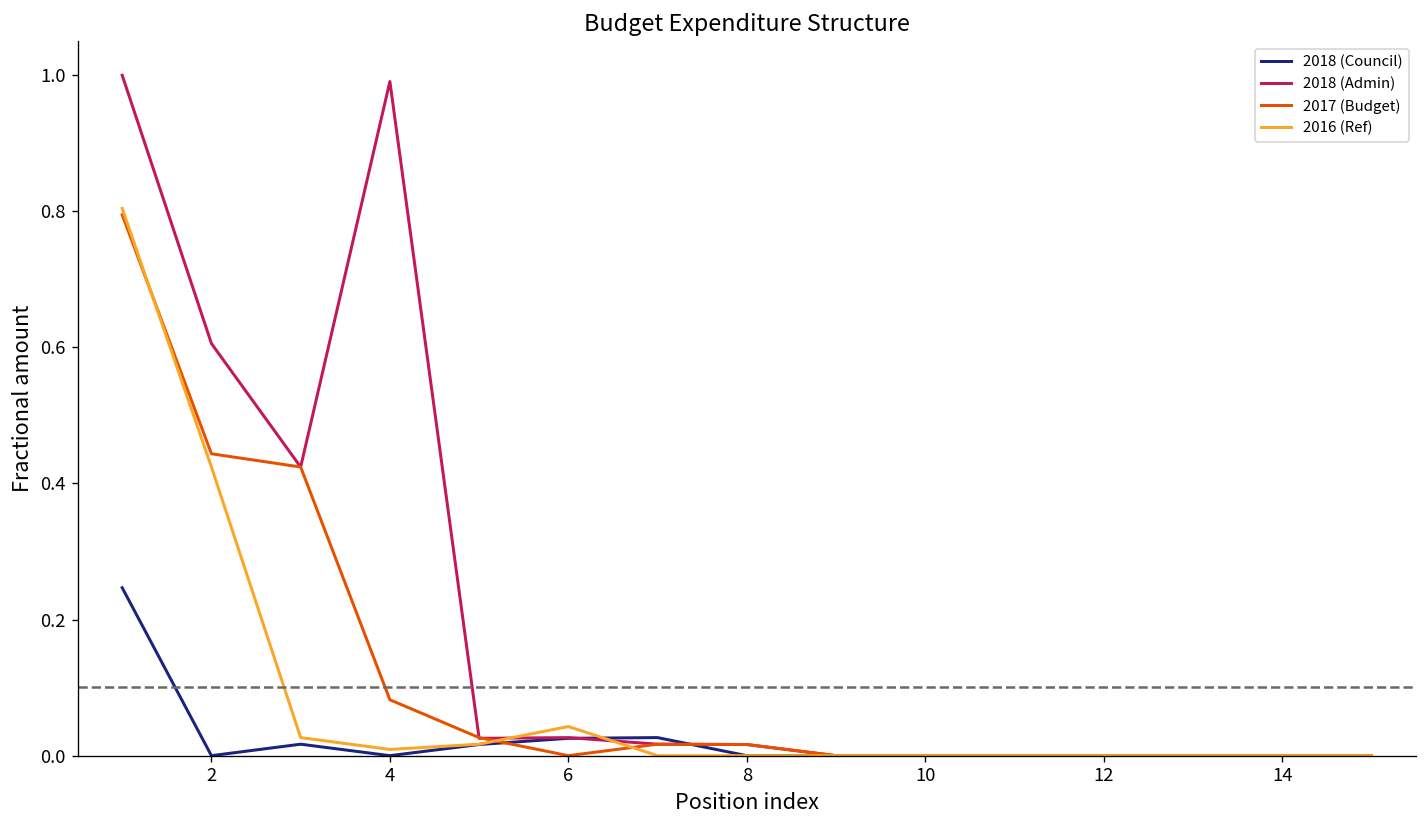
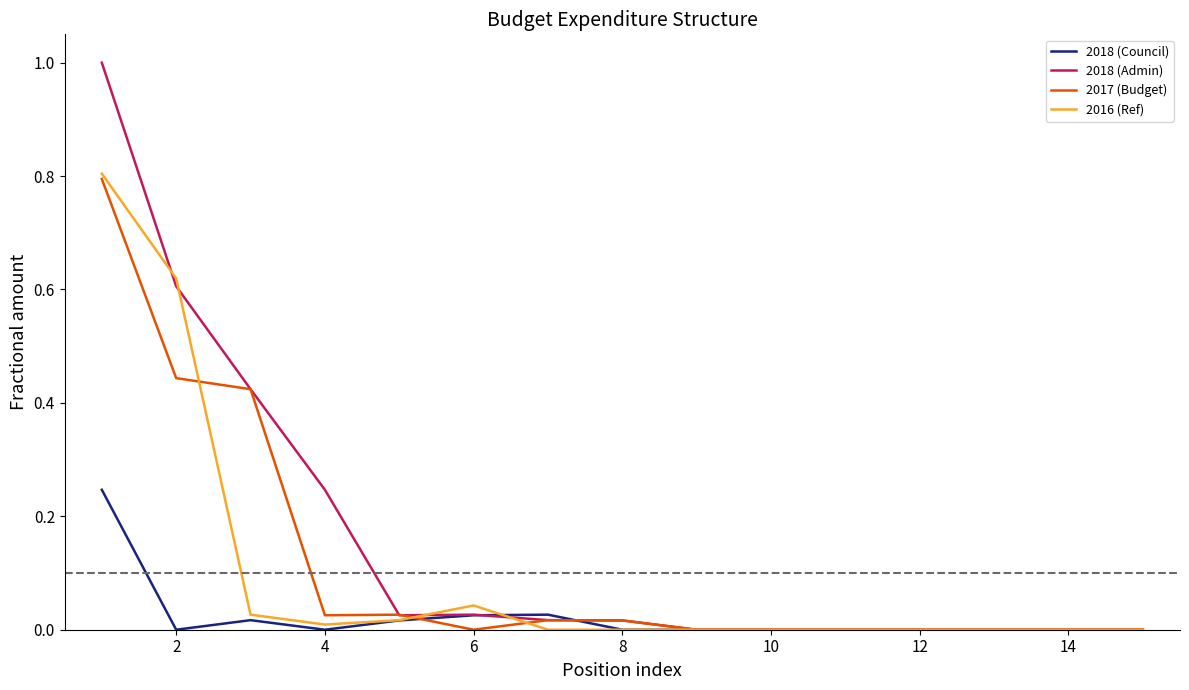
  {
    "2018 (Council)": {
      "2": 0.00,
      "4": 0.00
    },
    "2018 (Admin)": {
      "2": 0.61,
-     "4": 0.99
+     "4": 0.25
    },
    "2017 (Budget)": {
      "2": 0.44,
-     "4": 0.08,
+     "4": 0.03,
      "6": 0.00
    },
    "2016 (Ref)": {
-     "2": 0.42,
+     "2": 0.62,
      "4": 0.01,
      "6": 0.04
    }
  }
